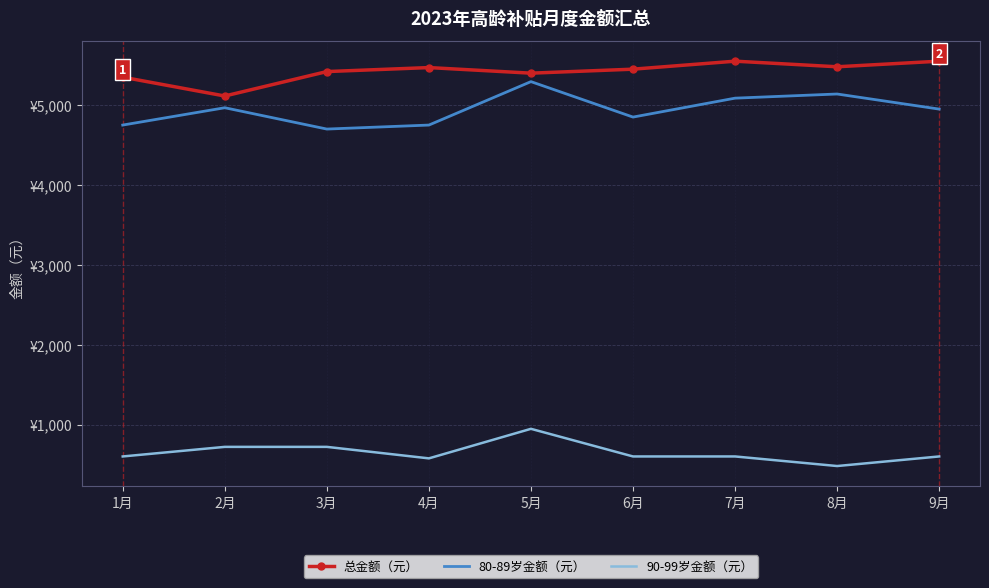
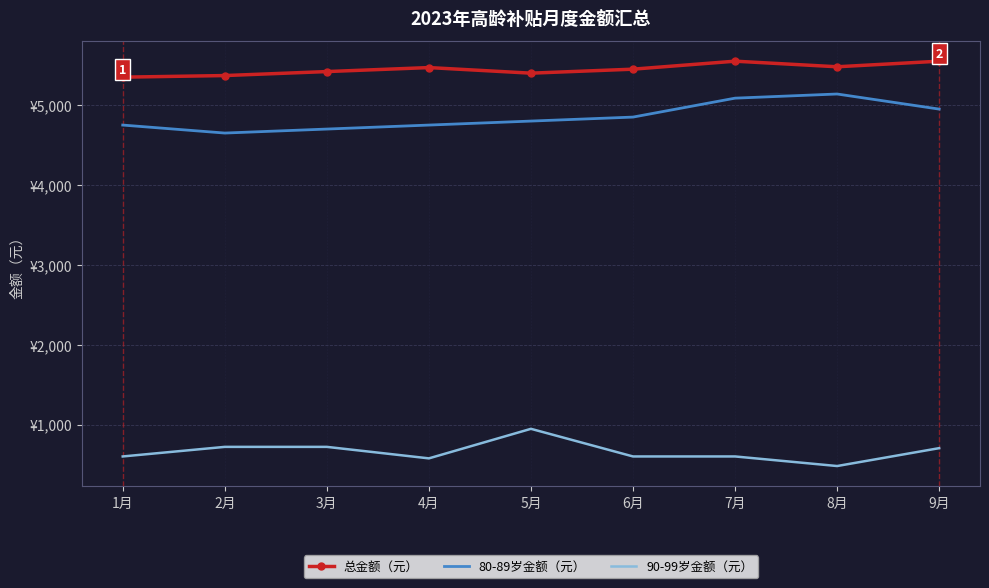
  {
    "总金额（元）": {
-     "2月": "¥5,100",
+     "2月": "¥5,400",
      "3月": "¥5,400",
      "4月": "¥5,500",
      "5月": "¥5,400",
      "6月": "¥5,500",
      "7月": "¥5,600",
      "8月": "¥5,500"
    },
    "80-89岁金额（元）": {
      "1月": "¥4,800",
-     "2月": "¥5,000",
+     "2月": "¥4,700",
      "3月": "¥4,700",
      "4月": "¥4,800",
-     "5月": "¥5,300",
+     "5月": "¥4,800",
      "6月": "¥4,900",
      "7月": "¥5,100",
      "8月": "¥5,100",
      "9月": "¥5,000"
    },
    "90-99岁金额（元）": {
      "1月": "¥600",
      "2月": "¥700",
      "3月": "¥700",
      "4月": "¥600",
      "5月": "¥900",
      "6月": "¥600",
      "7月": "¥600",
      "8月": "¥500",
-     "9月": "¥600"
+     "9月": "¥700"
    }
  }
